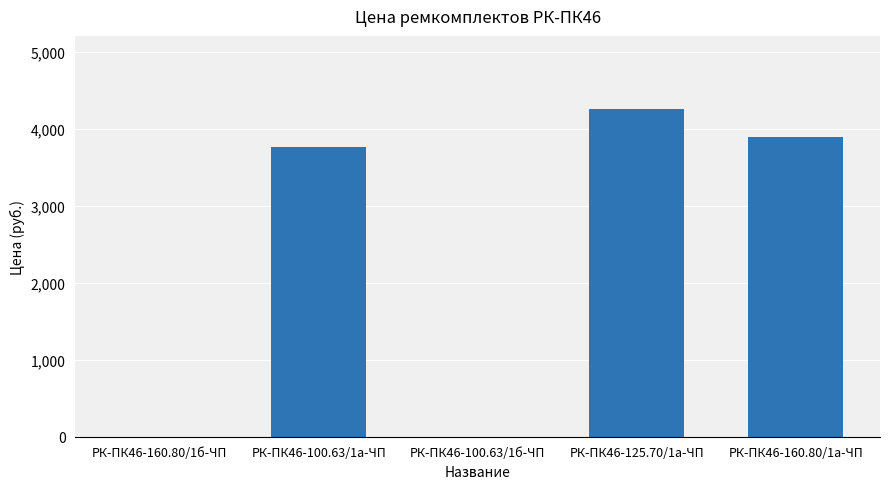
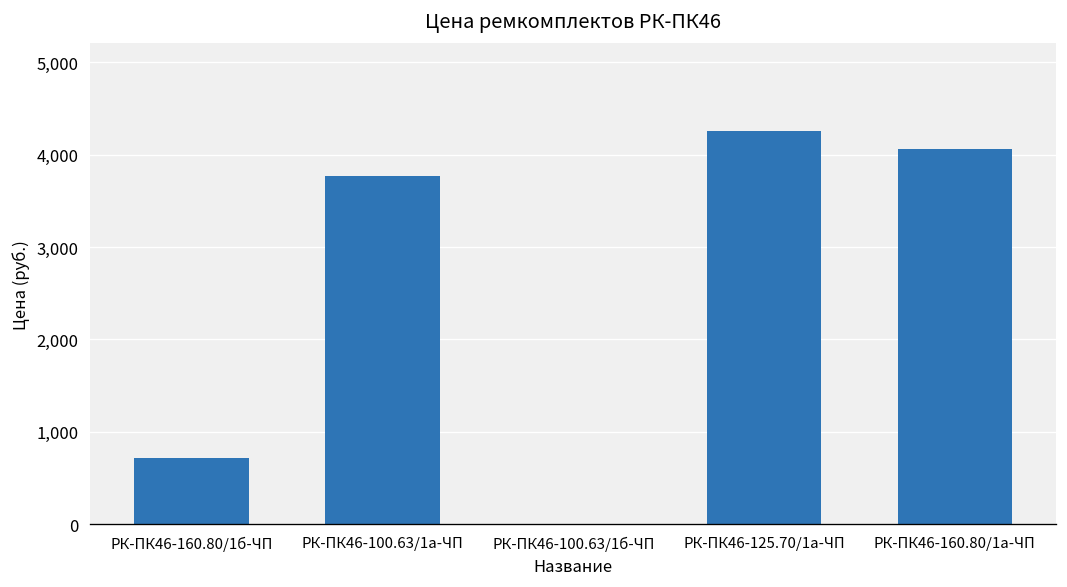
  {
-   "РК-ПК46-160.80/1б-ЧП": "0",
+   "РК-ПК46-160.80/1б-ЧП": "700",
    "РК-ПК46-100.63/1а-ЧП": "3,800",
    "РК-ПК46-100.63/1б-ЧП": "0",
    "РК-ПК46-125.70/1а-ЧП": "4,300",
-   "РК-ПК46-160.80/1а-ЧП": "3,900"
+   "РК-ПК46-160.80/1а-ЧП": "4,100"
  }
